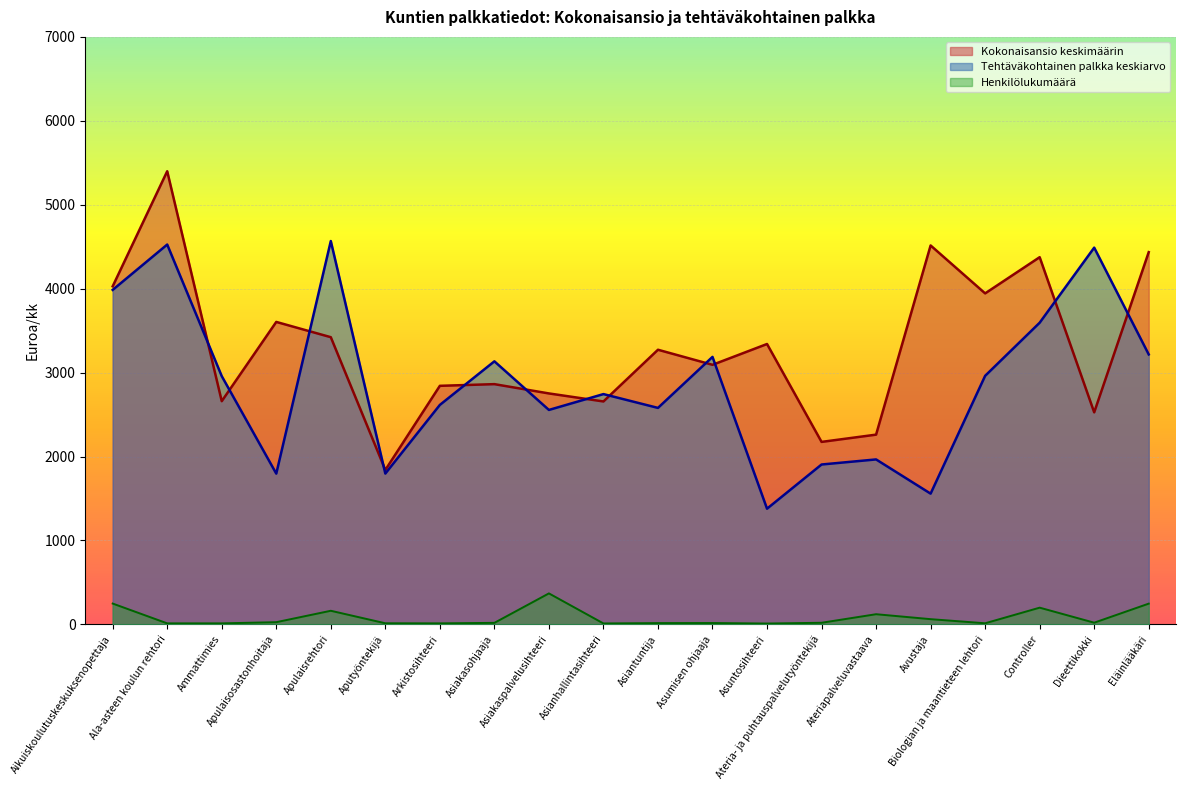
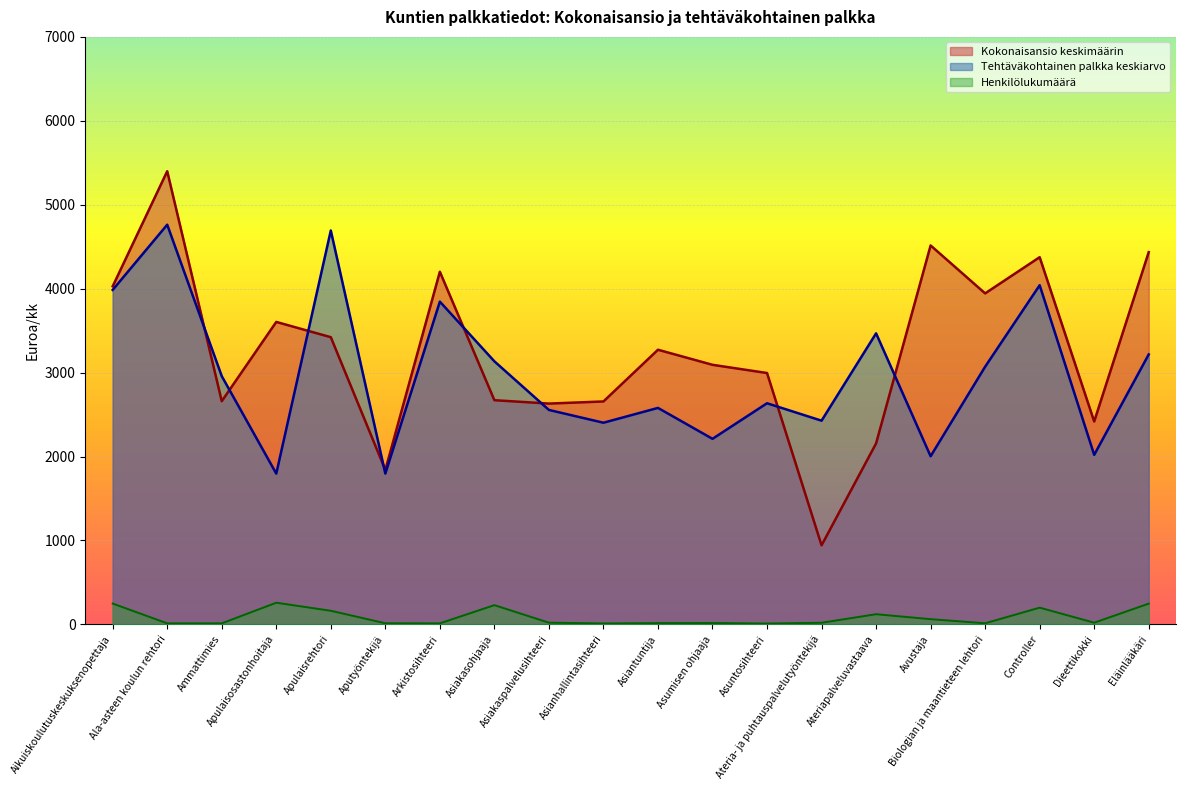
  {
    "Kokonaisansio keskimäärin": {
      "Aikuiskoulutuskeskuksenopettaja": 4000,
      "Ala-asteen koulun rehtori": 5400,
      "Ammattimies": 2700,
      "Apulaisosastonhoitaja": 3600,
      "Apulaisrehtori": 3400,
      "Aputyöntekijä": 1800,
-     "Arkistosihteeri": 2800,
-     "Asiakasohjaaja": 2900,
-     "Asiakaspalvelusihteeri": 2800,
+     "Arkistosihteeri": 4200,
+     "Asiakasohjaaja": 2700,
+     "Asiakaspalvelusihteeri": 2600,
      "Asianhallintasihteeri": 2700,
      "Asiantuntija": 3300,
      "Asumisen ohjaaja": 3100,
-     "Asuntosihteeri": 3300,
-     "Ateria- ja puhtauspalvelutyöntekijä": 2200,
-     "Ateriapalveluvastaava": 2300,
+     "Asuntosihteeri": 3000,
+     "Ateria- ja puhtauspalvelutyöntekijä": 900,
+     "Ateriapalveluvastaava": 2200,
      "Avustaja": 4500,
      "Biologian ja maantieteen lehtori": 3900,
      "Controller": 4400,
-     "Dieettikokki": 2500,
+     "Dieettikokki": 2400,
      "Eläinlääkäri": 4400
    },
    "Tehtäväkohtainen palkka keskiarvo": {
      "Aikuiskoulutuskeskuksenopettaja": 4000,
-     "Ala-asteen koulun rehtori": 4500,
+     "Ala-asteen koulun rehtori": 4800,
      "Ammattimies": 3000,
      "Apulaisosastonhoitaja": 1800,
-     "Apulaisrehtori": 4600,
+     "Apulaisrehtori": 4700,
      "Aputyöntekijä": 1800,
-     "Arkistosihteeri": 2600,
+     "Arkistosihteeri": 3800,
      "Asiakasohjaaja": 3100,
      "Asiakaspalvelusihteeri": 2600,
-     "Asianhallintasihteeri": 2700,
+     "Asianhallintasihteeri": 2400,
      "Asiantuntija": 2600,
-     "Asumisen ohjaaja": 3200,
-     "Asuntosihteeri": 1400,
-     "Ateria- ja puhtauspalvelutyöntekijä": 1900,
-     "Ateriapalveluvastaava": 2000,
-     "Avustaja": 1600,
-     "Biologian ja maantieteen lehtori": 3000,
-     "Controller": 3600,
-     "Dieettikokki": 4500,
+     "Asumisen ohjaaja": 2200,
+     "Asuntosihteeri": 2600,
+     "Ateria- ja puhtauspalvelutyöntekijä": 2400,
+     "Ateriapalveluvastaava": 3500,
+     "Avustaja": 2000,
+     "Biologian ja maantieteen lehtori": 3100,
+     "Controller": 4000,
+     "Dieettikokki": 2000,
      "Eläinlääkäri": 3200
    },
    "Henkilölukumäärä": {
      "Aikuiskoulutuskeskuksenopettaja": 200,
      "Ala-asteen koulun rehtori": 0,
      "Ammattimies": 0,
-     "Apulaisosastonhoitaja": 0,
+     "Apulaisosastonhoitaja": 300,
      "Apulaisrehtori": 200,
      "Aputyöntekijä": 0,
      "Arkistosihteeri": 0,
-     "Asiakasohjaaja": 0,
-     "Asiakaspalvelusihteeri": 400,
+     "Asiakasohjaaja": 200,
+     "Asiakaspalvelusihteeri": 0,
      "Asianhallintasihteeri": 0,
      "Asiantuntija": 0,
      "Asumisen ohjaaja": 0,
      "Asuntosihteeri": 0,
      "Ateria- ja puhtauspalvelutyöntekijä": 0,
      "Ateriapalveluvastaava": 100,
      "Avustaja": 100,
      "Biologian ja maantieteen lehtori": 0,
      "Controller": 200,
      "Dieettikokki": 0,
      "Eläinlääkäri": 200
    }
  }
